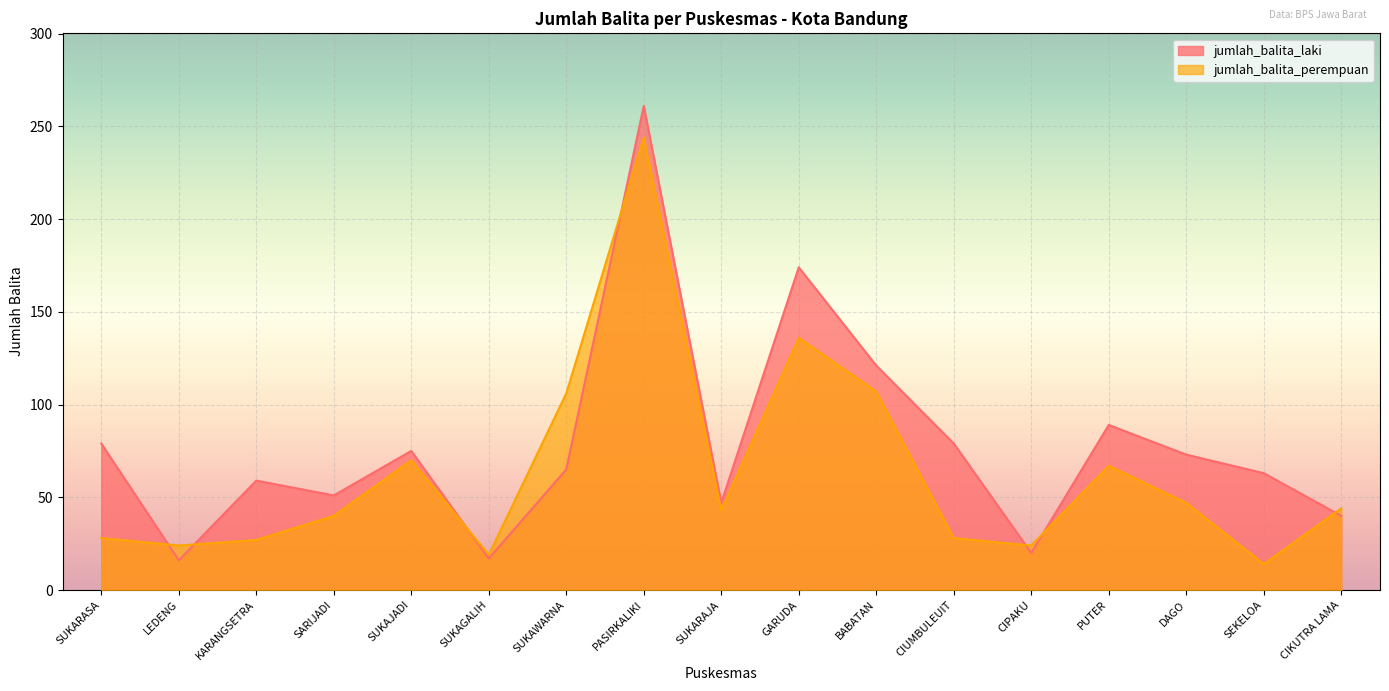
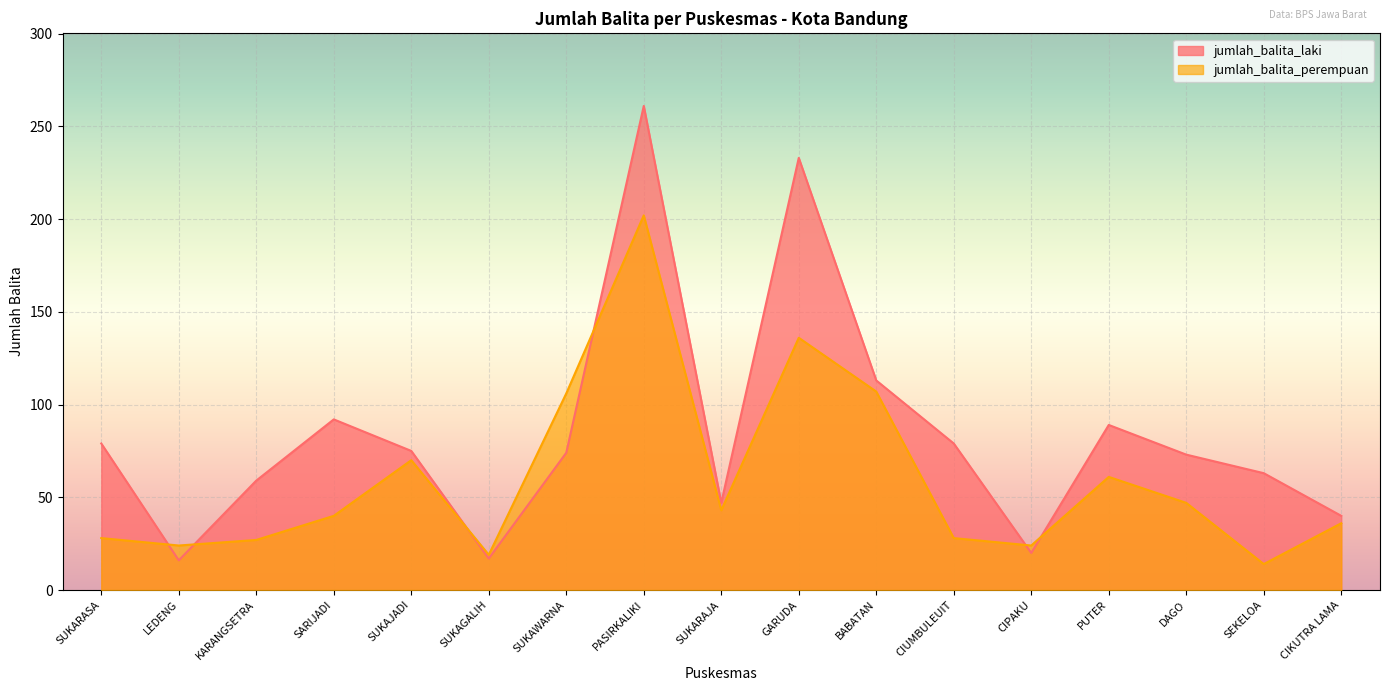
  {
    "jumlah_balita_laki": {
      "SUKARASA": 79,
      "LEDENG": 16,
      "KARANGSETRA": 59,
-     "SARIJADI": 51,
+     "SARIJADI": 92,
      "SUKAJADI": 75,
      "SUKAGALIH": 17,
-     "SUKAWARNA": 65,
+     "SUKAWARNA": 74,
      "PASIRKALIKI": 261,
      "SUKARAJA": 47,
-     "GARUDA": 174,
-     "BABATAN": 121,
+     "GARUDA": 233,
+     "BABATAN": 113,
      "CIUMBULEUIT": 79,
      "CIPAKU": 20,
      "PUTER": 89,
      "DAGO": 73,
      "SEKELOA": 63,
      "CIKUTRA LAMA": 40
    },
    "jumlah_balita_perempuan": {
      "SUKARASA": 28,
      "LEDENG": 24,
      "KARANGSETRA": 27,
      "SARIJADI": 40,
      "SUKAJADI": 70,
      "SUKAGALIH": 19,
      "SUKAWARNA": 106,
-     "PASIRKALIKI": 244,
+     "PASIRKALIKI": 202,
      "SUKARAJA": 43,
      "GARUDA": 136,
      "BABATAN": 107,
      "CIUMBULEUIT": 28,
      "CIPAKU": 24,
-     "PUTER": 67,
+     "PUTER": 61,
      "DAGO": 47,
      "SEKELOA": 14,
-     "CIKUTRA LAMA": 44
+     "CIKUTRA LAMA": 36
    }
  }
